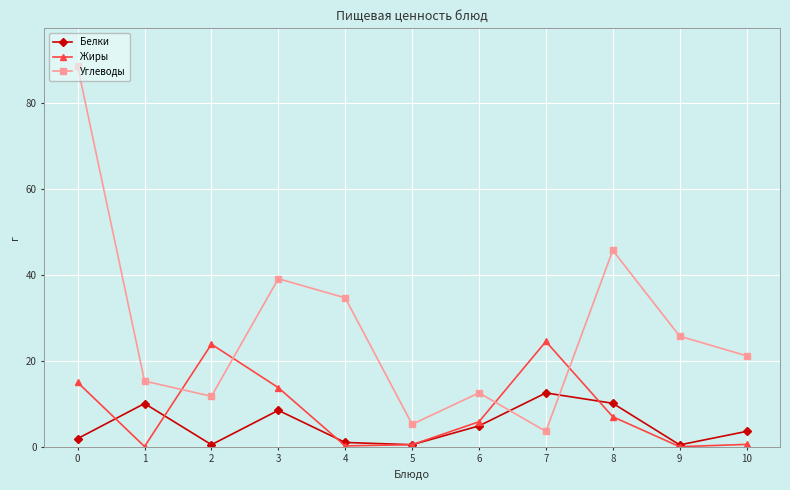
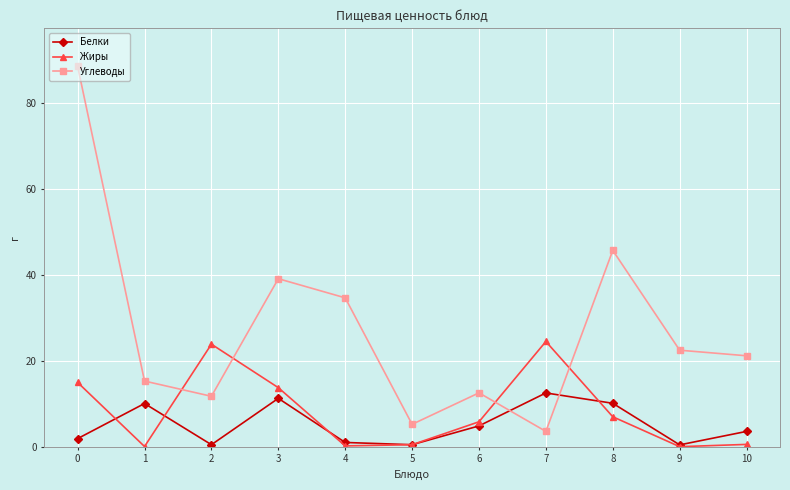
  {
    "Белки": {
      "0": 2,
      "1": 10,
      "2": 0,
-     "3": 8,
+     "3": 11,
      "4": 1,
      "6": 5,
      "7": 13,
      "8": 10,
      "10": 4
    },
    "Жиры": {
      "0": 15,
      "1": 0,
      "2": 24,
      "3": 14,
      "4": 0,
      "6": 6,
      "7": 25,
      "8": 7,
      "10": 1
    },
    "Углеводы": {
      "1": 15,
      "2": 12,
      "3": 39,
      "4": 35,
      "5": 5,
      "6": 13,
      "7": 4,
      "8": 46,
-     "9": 26,
+     "9": 23,
      "10": 21
    }
  }
